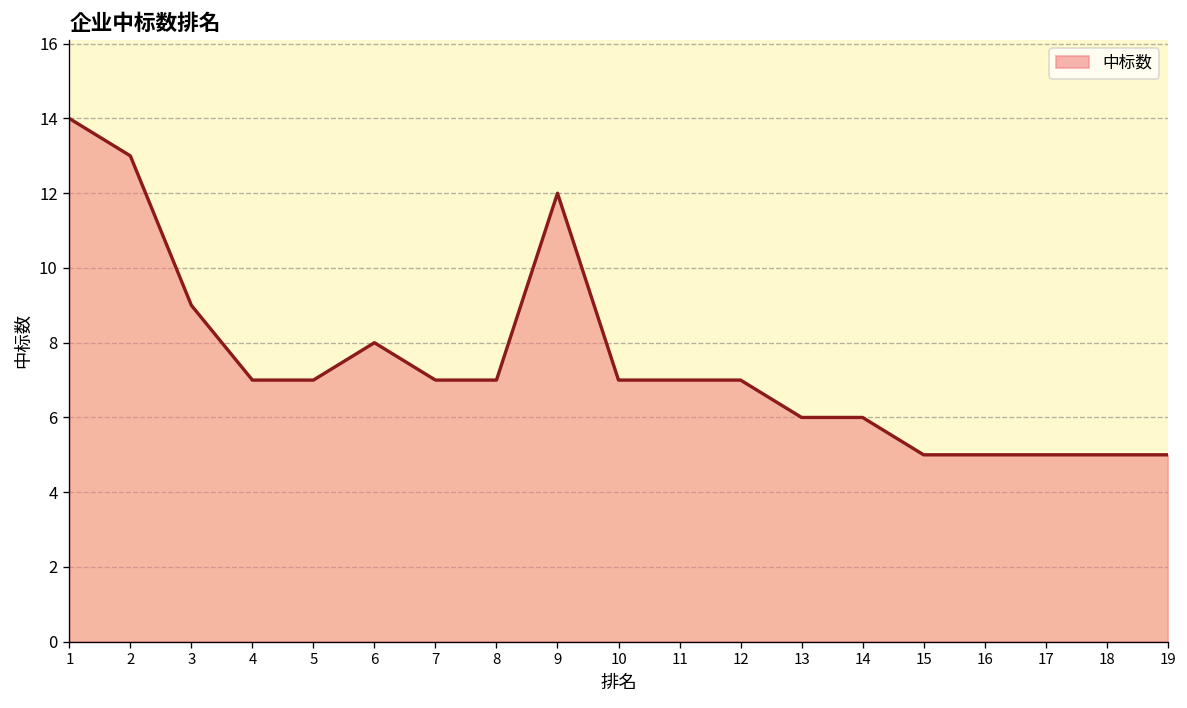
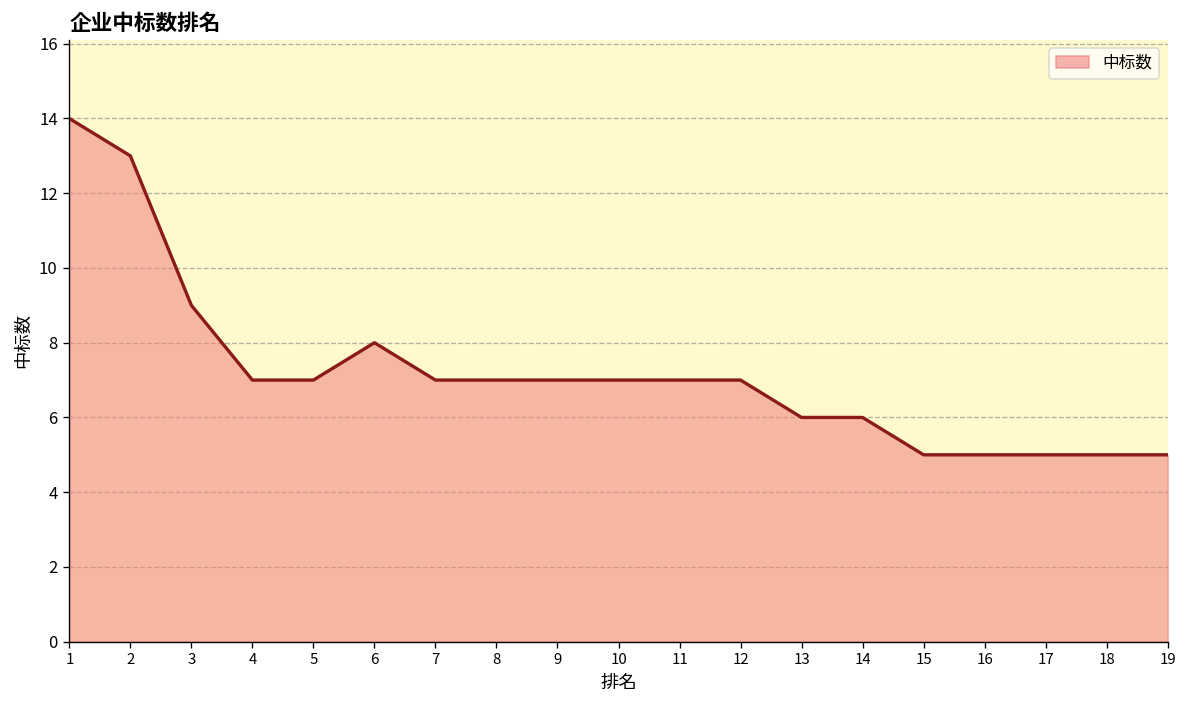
  {
    "1": 14,
    "2": 13,
    "3": 9,
    "4": 7,
    "5": 7,
    "6": 8,
    "7": 7,
    "8": 7,
-   "9": 12,
+   "9": 7,
    "10": 7,
    "11": 7,
    "12": 7,
    "13": 6,
    "14": 6,
    "15": 5,
    "16": 5,
    "17": 5,
    "18": 5,
    "19": 5
  }
